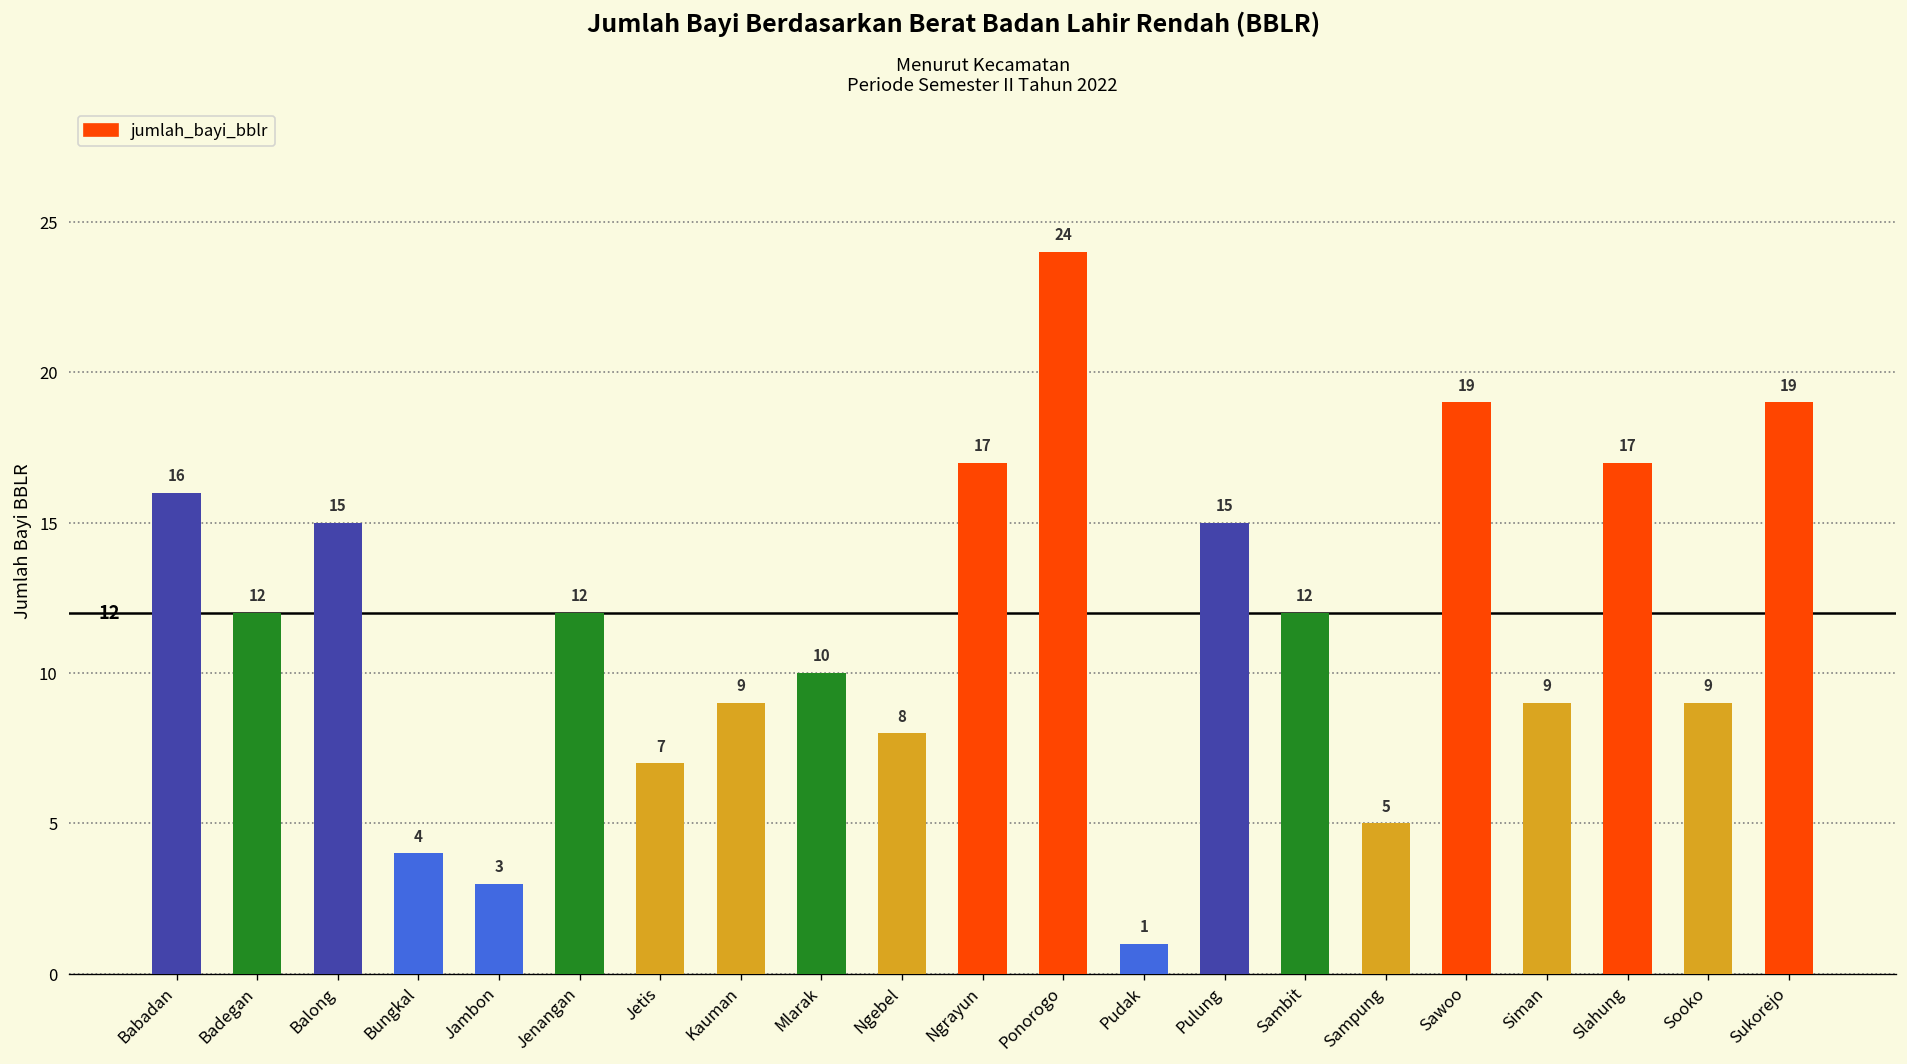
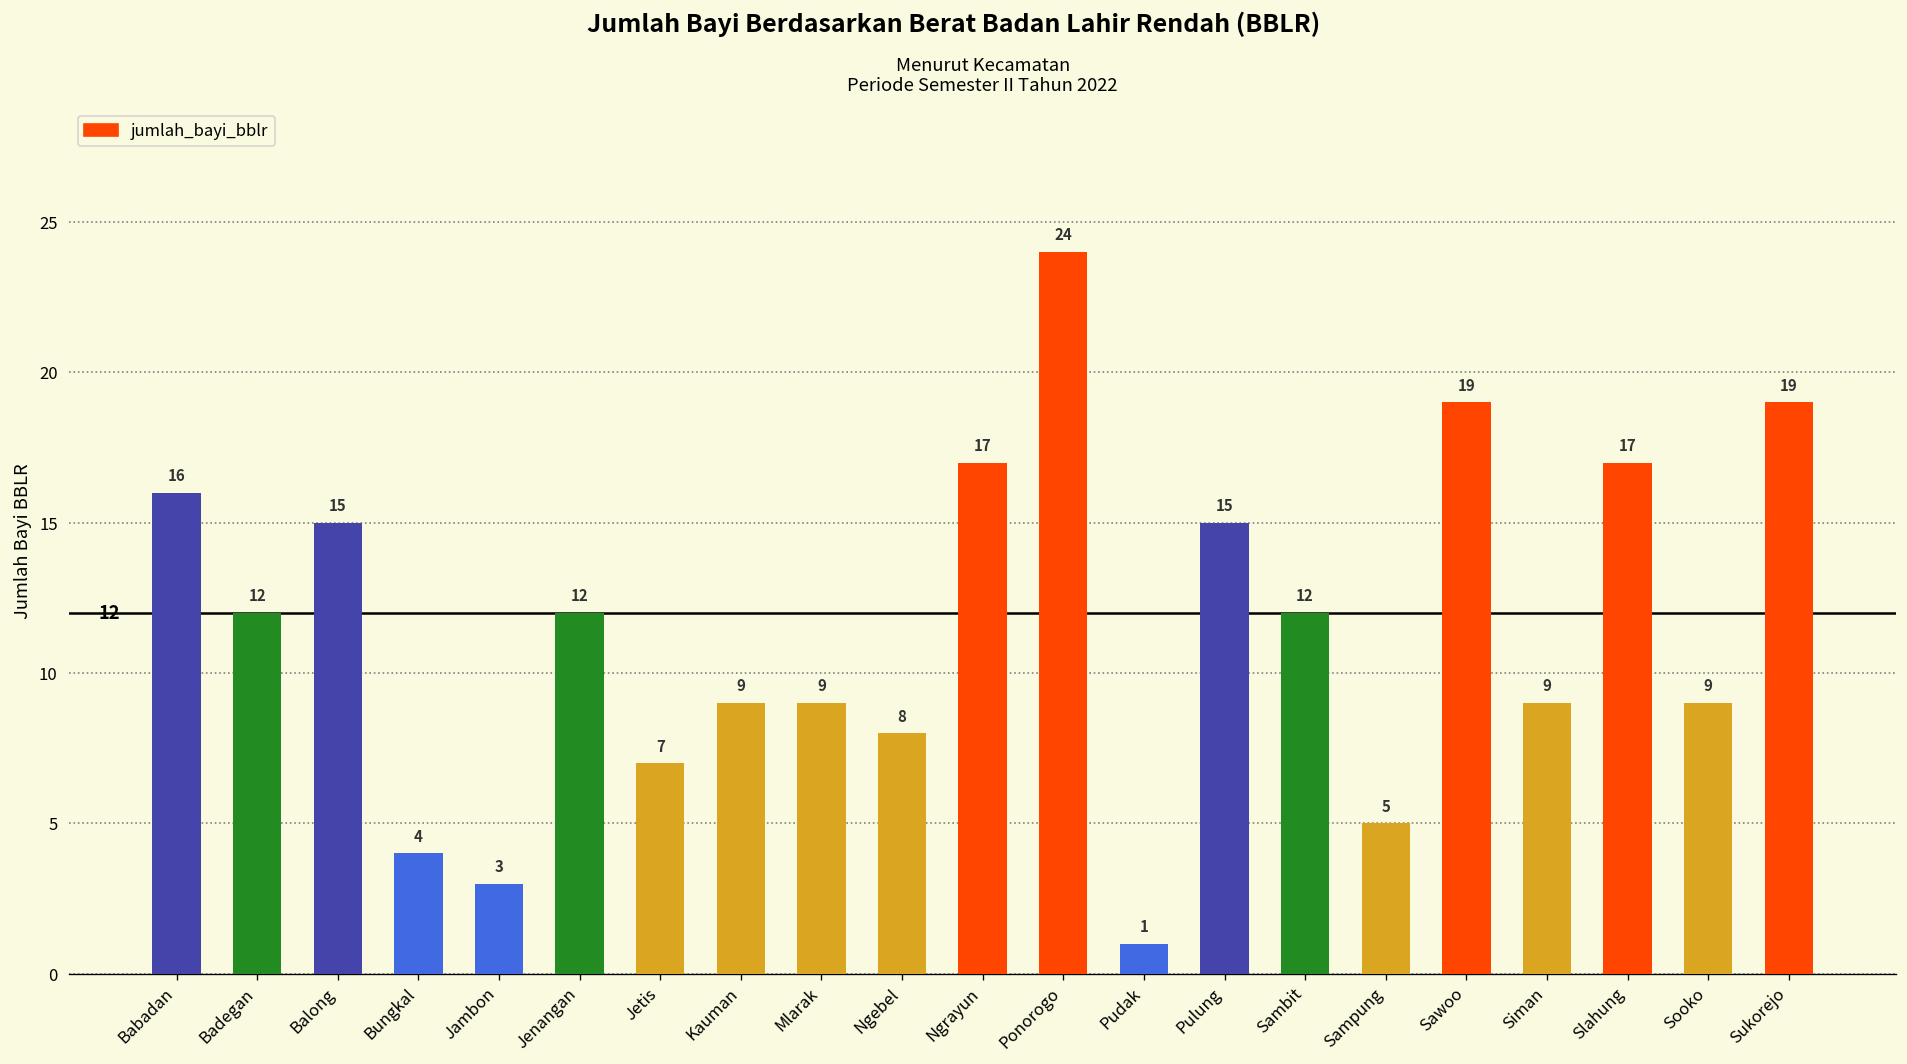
  {
    "Babadan": 16,
    "Badegan": 12,
    "Balong": 15,
    "Bungkal": 4,
    "Jambon": 3,
    "Jenangan": 12,
    "Jetis": 7,
    "Kauman": 9,
-   "Mlarak": 10,
+   "Mlarak": 9,
    "Ngebel": 8,
    "Ngrayun": 17,
    "Ponorogo": 24,
    "Pudak": 1,
    "Pulung": 15,
    "Sambit": 12,
    "Sampung": 5,
    "Sawoo": 19,
    "Siman": 9,
    "Slahung": 17,
    "Sooko": 9,
    "Sukorejo": 19
  }
